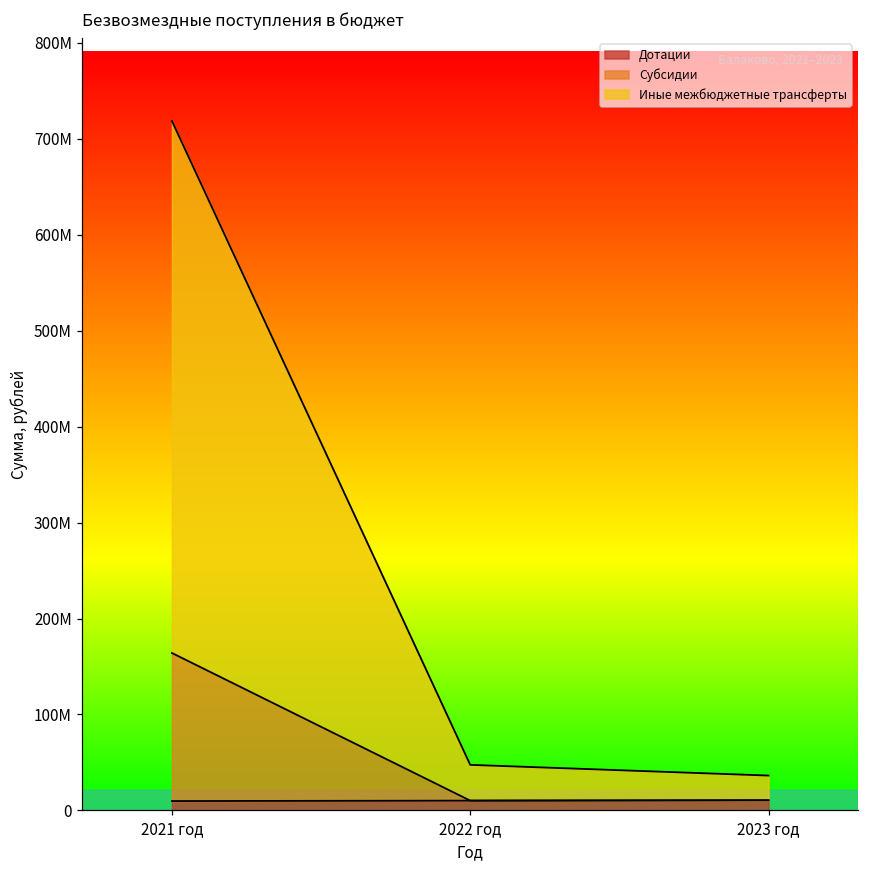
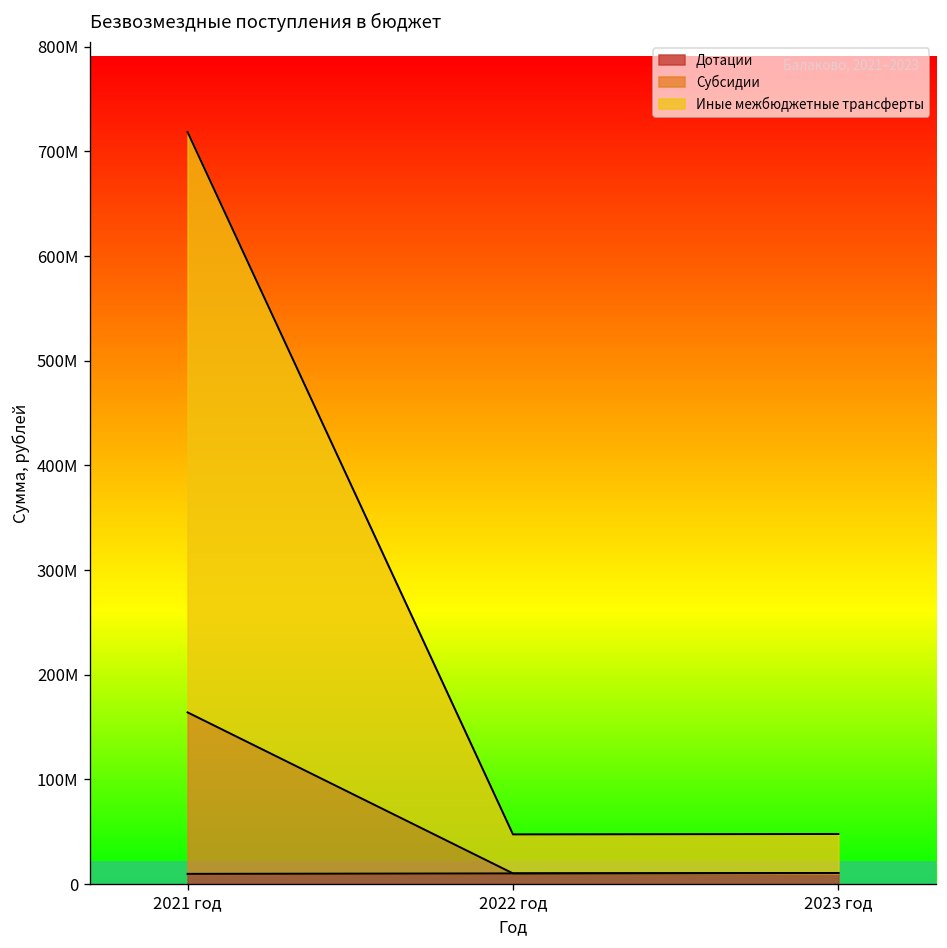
  {
    "Субсидии": {
      "2021 год": "150М"
    },
    "Иные межбюджетные трансферты": {
      "2021 год": "550М",
      "2022 год": "40М",
-     "2023 год": "30М"
+     "2023 год": "40М"
    }
  }
